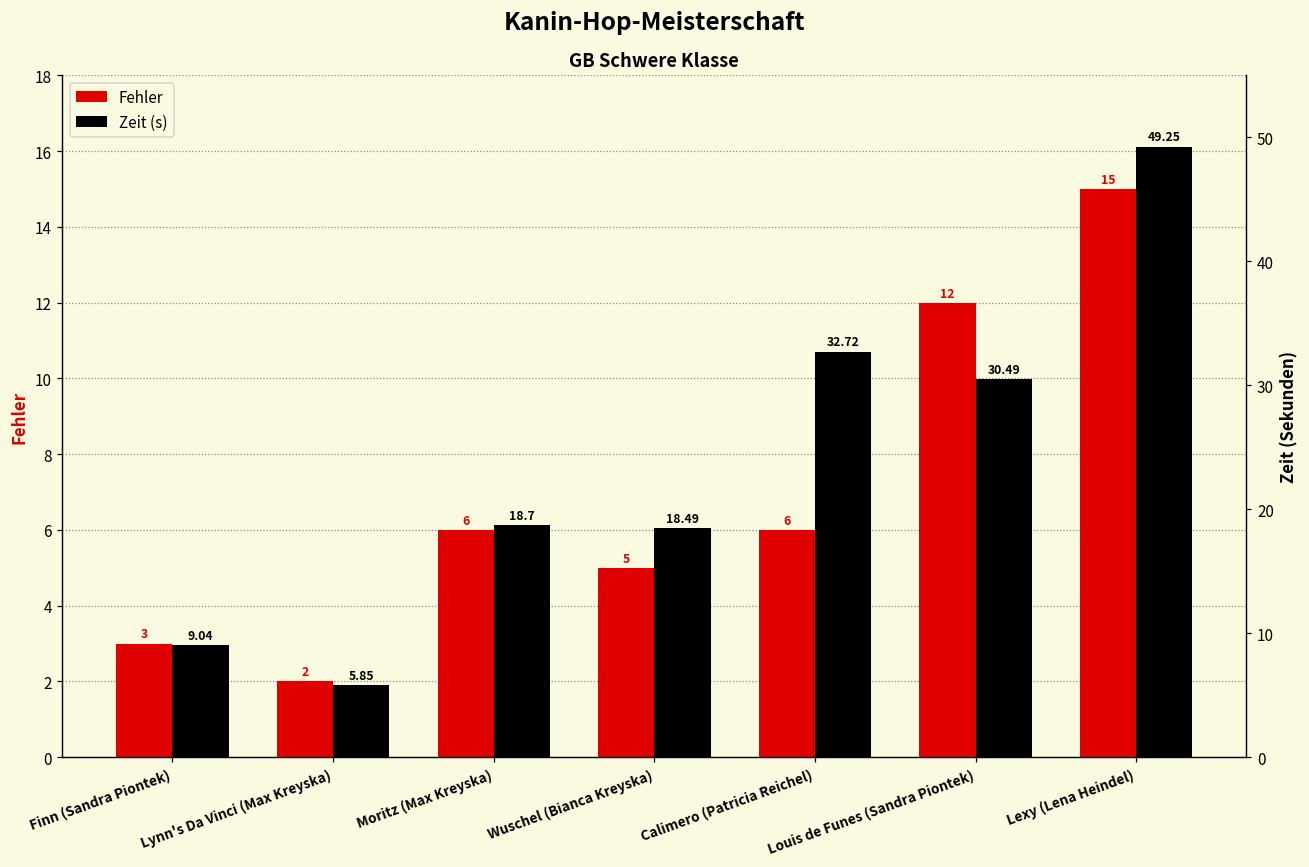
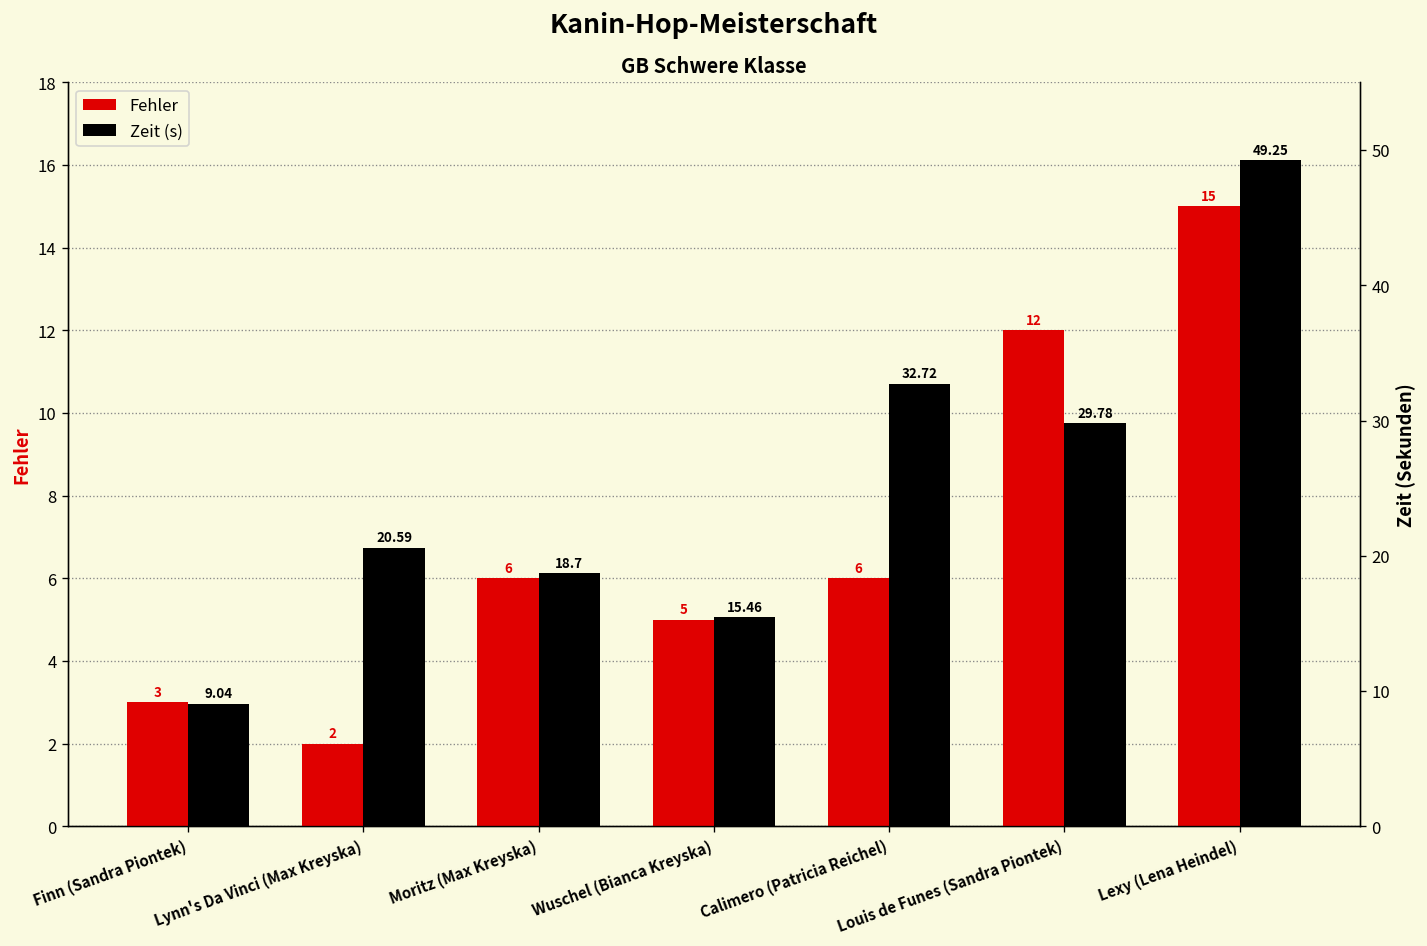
  {
    "Fehler": {
      "Finn (Sandra Piontek)": 3,
      "Lynn's Da Vinci (Max Kreyska)": 2,
      "Moritz (Max Kreyska)": 6,
      "Wuschel (Bianca Kreyska)": 5,
      "Calimero (Patricia Reichel)": 6,
      "Louis de Funes (Sandra Piontek)": 12,
      "Lexy (Lena Heindel)": 15
    },
    "Zeit (s)": {
      "Finn (Sandra Piontek)": 9.04,
-     "Lynn's Da Vinci (Max Kreyska)": 5.85,
+     "Lynn's Da Vinci (Max Kreyska)": 20.59,
      "Moritz (Max Kreyska)": 18.7,
-     "Wuschel (Bianca Kreyska)": 18.49,
+     "Wuschel (Bianca Kreyska)": 15.46,
      "Calimero (Patricia Reichel)": 32.72,
-     "Louis de Funes (Sandra Piontek)": 30.49,
+     "Louis de Funes (Sandra Piontek)": 29.78,
      "Lexy (Lena Heindel)": 49.25
    }
  }
